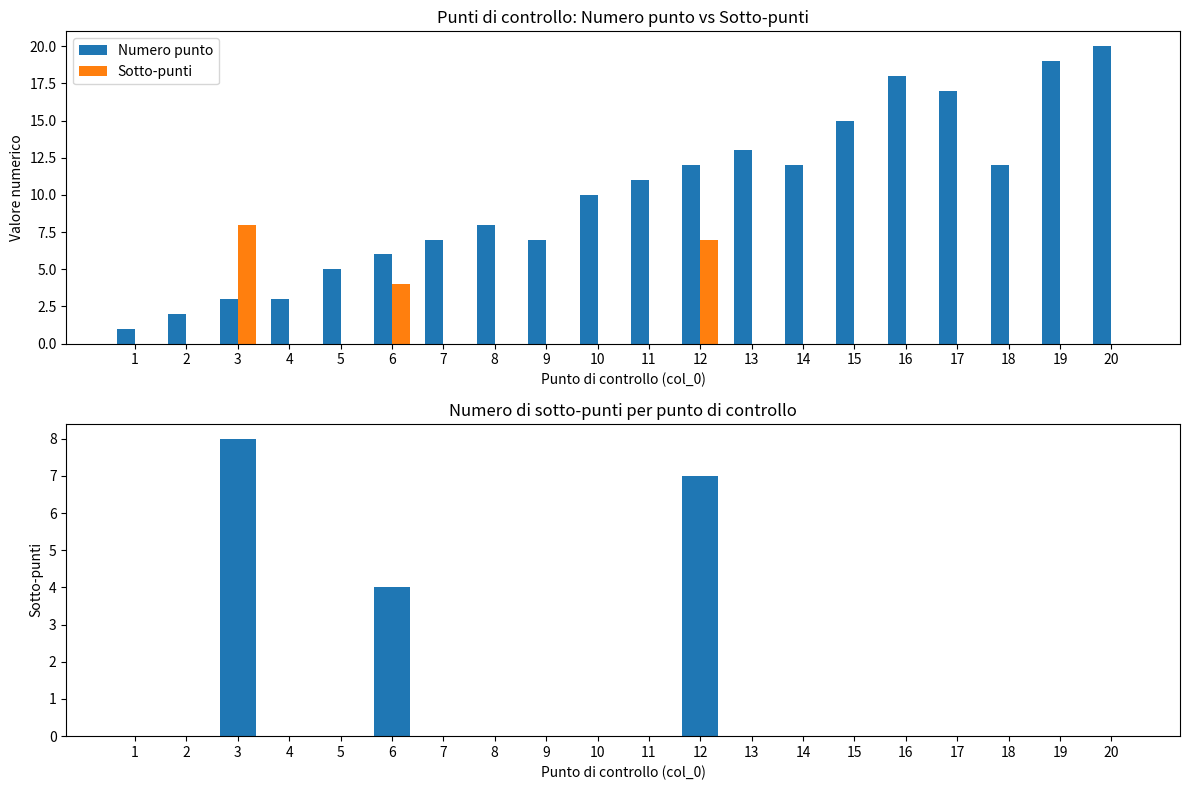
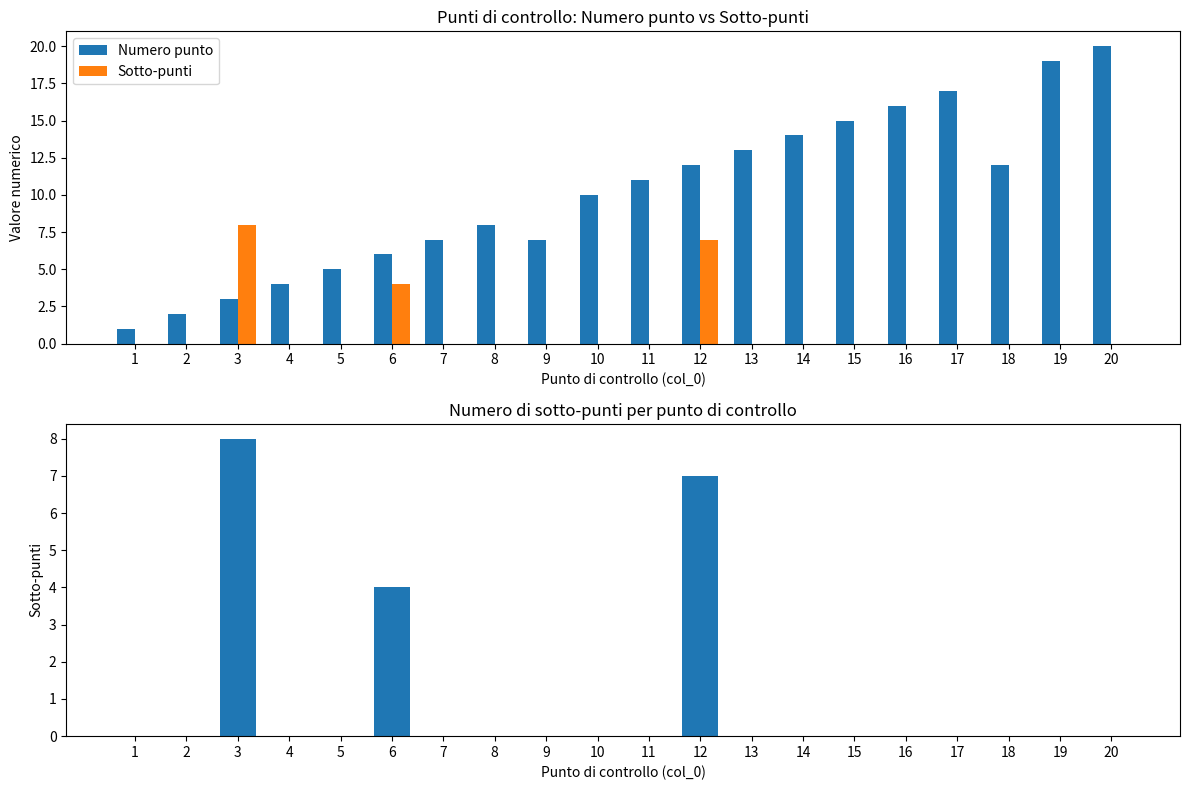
  {
    "Punti di controllo: Numero punto vs Sotto-punti": {
      "Numero punto": {
        "1": 1,
        "2": 2,
        "3": 3,
-       "4": 3,
+       "4": 4,
        "5": 5,
        "6": 6,
        "7": 7,
        "8": 8,
        "9": 7,
        "10": 10,
        "11": 11,
        "12": 12,
        "13": 13,
-       "14": 12,
+       "14": 14,
        "15": 15,
-       "16": 18,
+       "16": 16,
        "17": 17,
        "18": 12,
        "19": 19,
        "20": 20
      },
      "Sotto-punti": {
        "1": 0,
        "2": 0,
        "3": 8,
        "4": 0,
        "5": 0,
        "6": 4,
        "7": 0,
        "8": 0,
        "9": 0,
        "10": 0,
        "11": 0,
        "12": 7,
        "13": 0,
        "14": 0,
        "15": 0,
        "16": 0,
        "17": 0,
        "18": 0,
        "19": 0,
        "20": 0
      }
    },
    "Numero di sotto-punti per punto di controllo": {
      "1": 0.0,
      "2": 0.0,
      "3": 8.0,
      "4": 0.0,
      "5": 0.0,
      "6": 4.0,
      "7": 0.0,
      "8": 0.0,
      "9": 0.0,
      "10": 0.0,
      "11": 0.0,
      "12": 7.0,
      "13": 0.0,
      "14": 0.0,
      "15": 0.0,
      "16": 0.0,
      "17": 0.0,
      "18": 0.0,
      "19": 0.0,
      "20": 0.0
    }
  }
